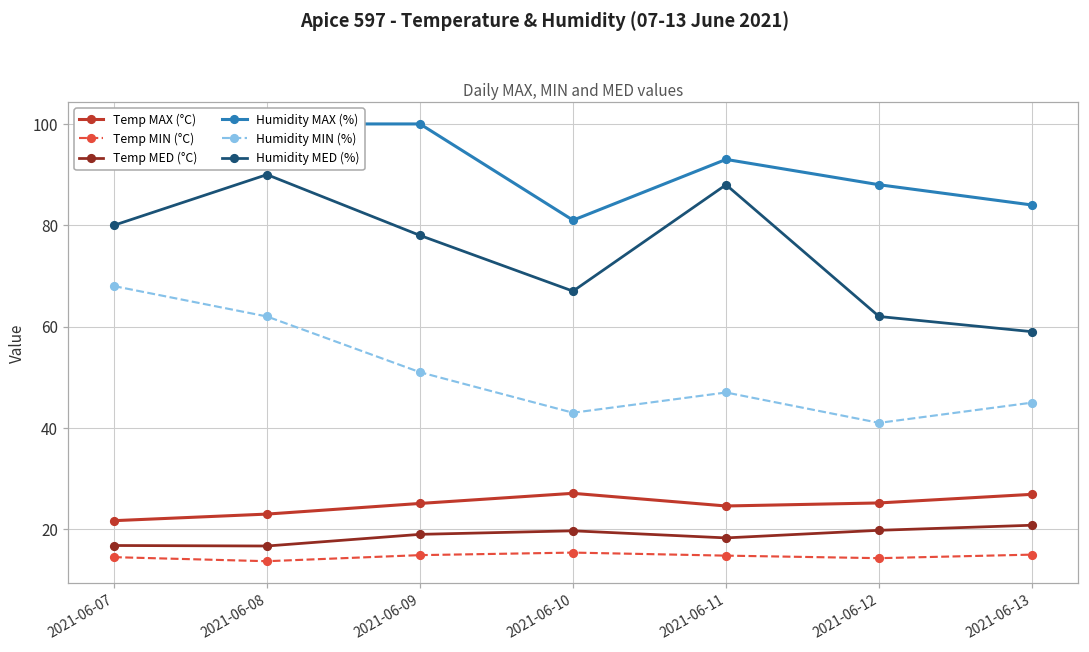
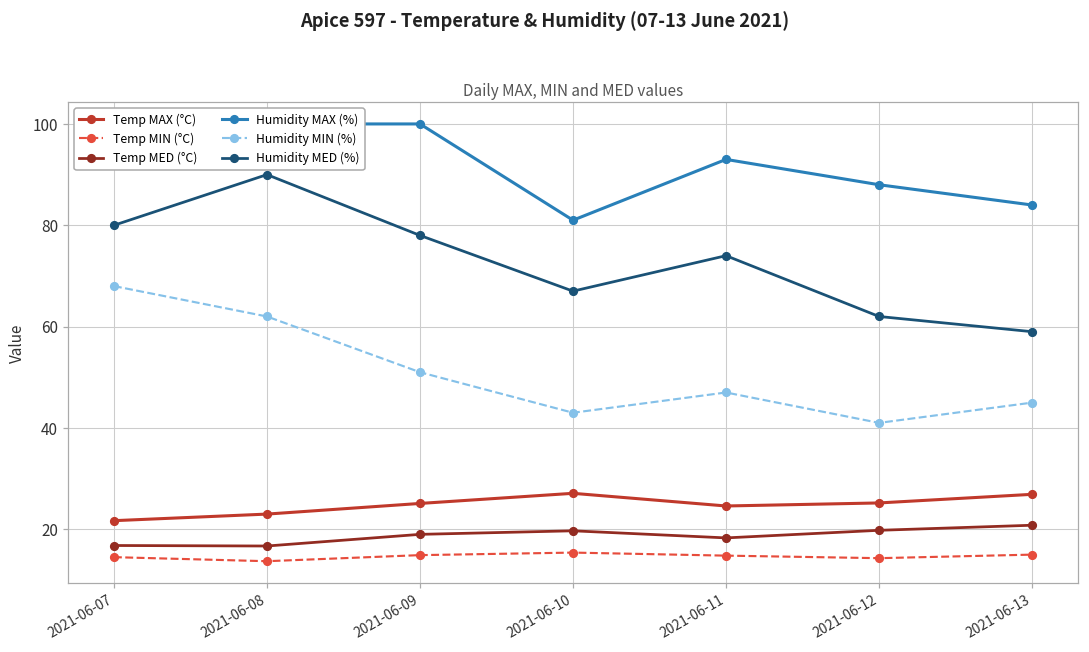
  {
    "Humidity MAX (%)": {
      "2021-06-09": 100,
      "2021-06-10": 81,
      "2021-06-11": 93,
      "2021-06-12": 88,
      "2021-06-13": 84
    },
    "Humidity MIN (%)": {
      "2021-06-07": 68,
      "2021-06-08": 62,
      "2021-06-09": 51,
      "2021-06-10": 43,
      "2021-06-11": 47,
      "2021-06-12": 41,
      "2021-06-13": 45
    },
    "Humidity MED (%)": {
      "2021-06-07": 80,
      "2021-06-08": 90,
      "2021-06-09": 78,
      "2021-06-10": 67,
-     "2021-06-11": 88,
+     "2021-06-11": 74,
      "2021-06-12": 62,
      "2021-06-13": 59
    }
  }
